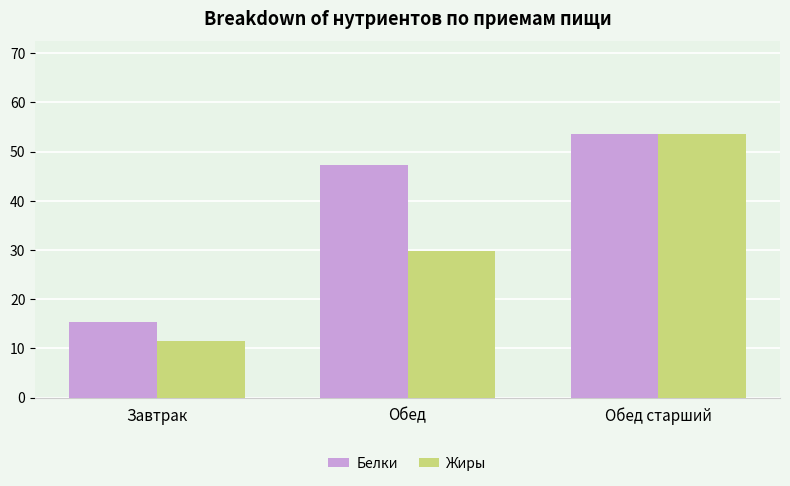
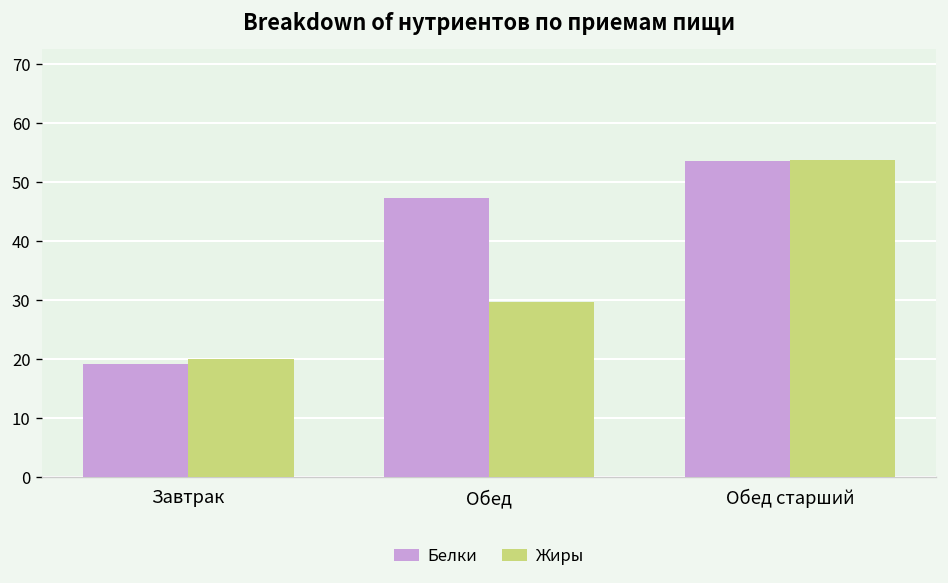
  {
    "Белки": {
-     "Завтрак": 15,
+     "Завтрак": 19,
      "Обед": 47,
      "Обед старший": 54
    },
    "Жиры": {
-     "Завтрак": 12,
+     "Завтрак": 20,
      "Обед": 30,
      "Обед старший": 54
    }
  }
